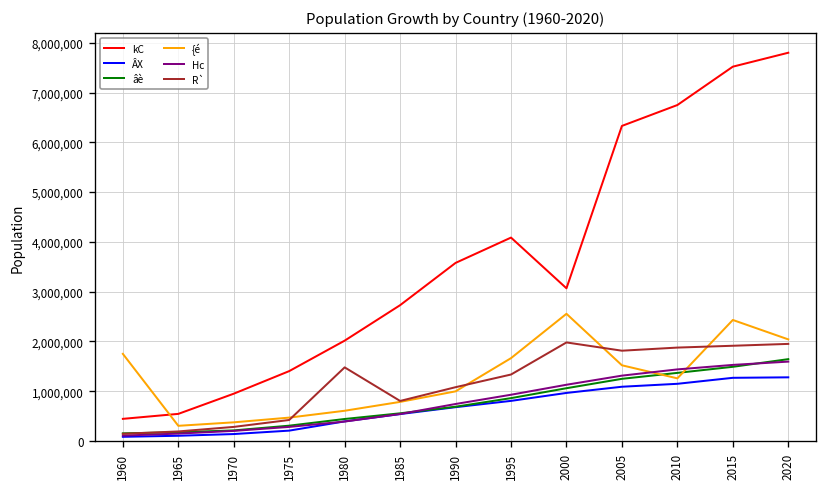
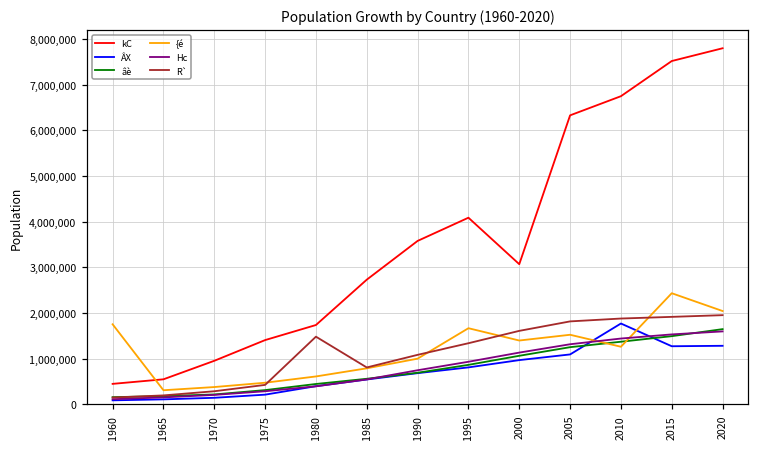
  {
    "kC": {
      "1960": "400,000",
      "1965": "500,000",
      "1970": "1,000,000",
      "1975": "1,400,000",
-     "1980": "2,000,000",
+     "1980": "1,700,000",
      "1985": "2,700,000",
      "1990": "3,600,000",
      "1995": "4,100,000",
      "2000": "3,100,000",
      "2005": "6,300,000",
      "2010": "6,700,000",
      "2015": "7,500,000",
      "2020": "7,800,000"
    },
    "ÂX": {
      "1970": "100,000",
      "1975": "200,000",
      "2000": "1,000,000",
      "2005": "1,100,000",
-     "2010": "1,200,000",
+     "2010": "1,800,000",
      "2015": "1,300,000",
      "2020": "1,300,000"
    },
    "âè": {
      "2000": "1,100,000",
      "2005": "1,300,000",
      "2010": "1,400,000"
    },
    "{é": {
      "1960": "1,800,000",
      "1965": "300,000",
      "1970": "400,000",
      "1980": "600,000",
      "1990": "1,000,000",
      "1995": "1,700,000",
-     "2000": "2,600,000",
+     "2000": "1,400,000",
      "2005": "1,500,000",
      "2010": "1,300,000",
      "2015": "2,400,000",
      "2020": "2,000,000"
    },
    "Hc": {
      "1995": "900,000",
      "2000": "1,100,000",
      "2005": "1,300,000",
      "2010": "1,400,000"
    },
    "R`": {
      "1970": "300,000",
      "1980": "1,500,000",
      "1990": "1,100,000",
      "1995": "1,300,000",
-     "2000": "2,000,000",
+     "2000": "1,600,000",
      "2005": "1,800,000",
      "2010": "1,900,000",
      "2015": "1,900,000",
      "2020": "2,000,000"
    }
  }
